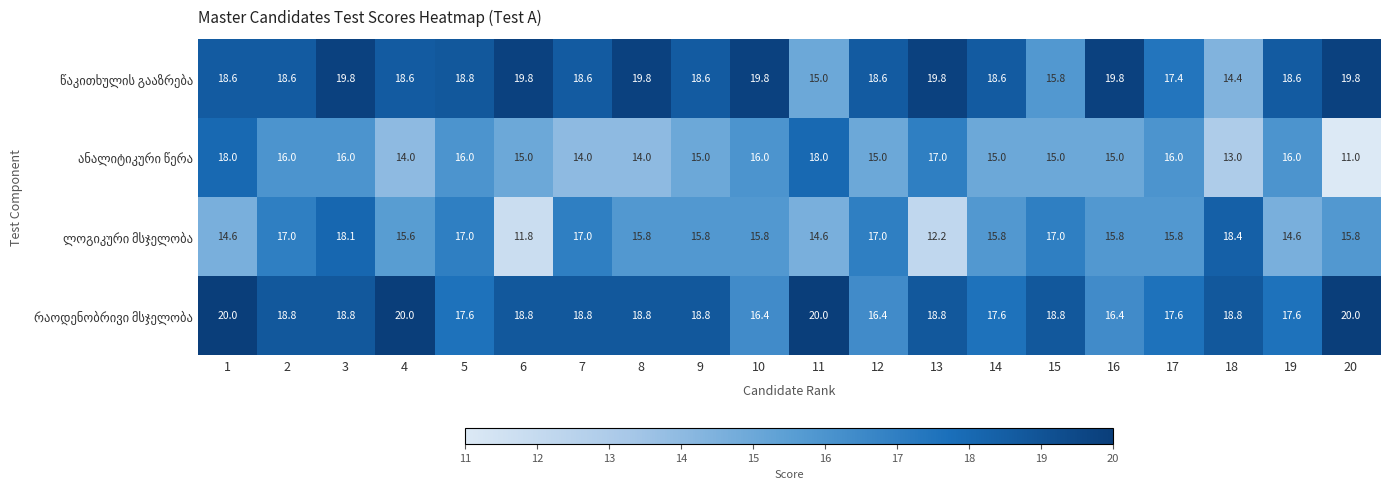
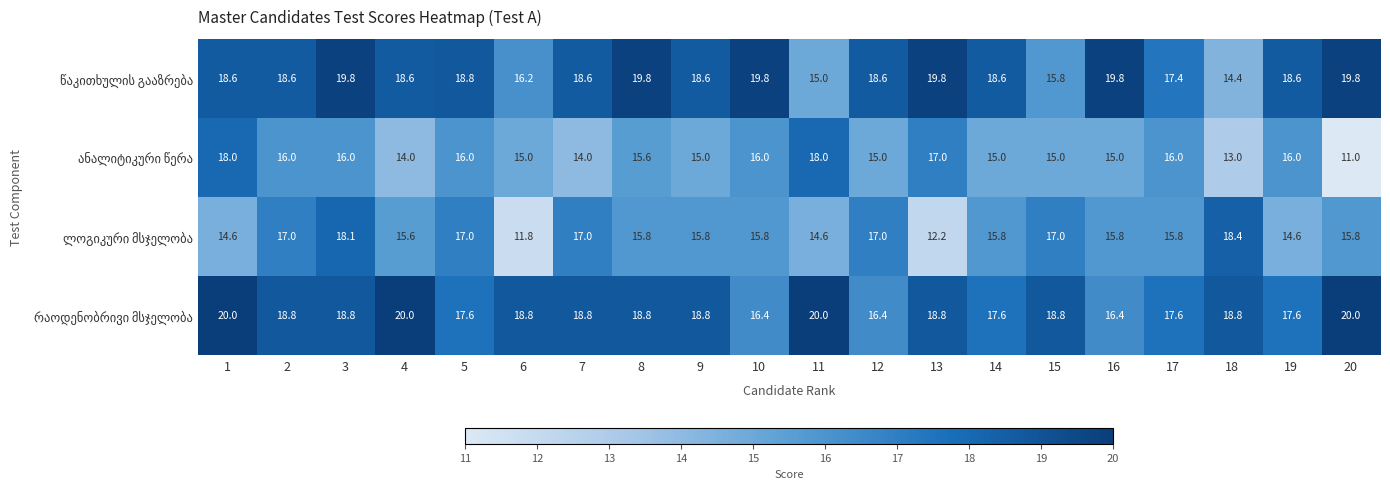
  {
    "წაკითხულის გააზრება": {
      "1": 18.6,
      "2": 18.6,
      "3": 19.8,
      "4": 18.6,
      "5": 18.8,
-     "6": 19.8,
+     "6": 16.2,
      "7": 18.6,
      "8": 19.8,
      "9": 18.6,
      "10": 19.8,
      "11": 15.0,
      "12": 18.6,
      "13": 19.8,
      "14": 18.6,
      "15": 15.8,
      "16": 19.8,
      "17": 17.4,
      "18": 14.4,
      "19": 18.6,
      "20": 19.8
    },
    "ანალიტიკური წერა": {
      "1": 18.0,
      "2": 16.0,
      "3": 16.0,
      "4": 14.0,
      "5": 16.0,
      "6": 15.0,
      "7": 14.0,
-     "8": 14.0,
+     "8": 15.6,
      "9": 15.0,
      "10": 16.0,
      "11": 18.0,
      "12": 15.0,
      "13": 17.0,
      "14": 15.0,
      "15": 15.0,
      "16": 15.0,
      "17": 16.0,
      "18": 13.0,
      "19": 16.0,
      "20": 11.0
    },
    "ლოგიკური მსჯელობა": {
      "1": 14.6,
      "2": 17.0,
      "3": 18.1,
      "4": 15.6,
      "5": 17.0,
      "6": 11.8,
      "7": 17.0,
      "8": 15.8,
      "9": 15.8,
      "10": 15.8,
      "11": 14.6,
      "12": 17.0,
      "13": 12.2,
      "14": 15.8,
      "15": 17.0,
      "16": 15.8,
      "17": 15.8,
      "18": 18.4,
      "19": 14.6,
      "20": 15.8
    },
    "რაოდენობრივი მსჯელობა": {
      "1": 20.0,
      "2": 18.8,
      "3": 18.8,
      "4": 20.0,
      "5": 17.6,
      "6": 18.8,
      "7": 18.8,
      "8": 18.8,
      "9": 18.8,
      "10": 16.4,
      "11": 20.0,
      "12": 16.4,
      "13": 18.8,
      "14": 17.6,
      "15": 18.8,
      "16": 16.4,
      "17": 17.6,
      "18": 18.8,
      "19": 17.6,
      "20": 20.0
    }
  }
